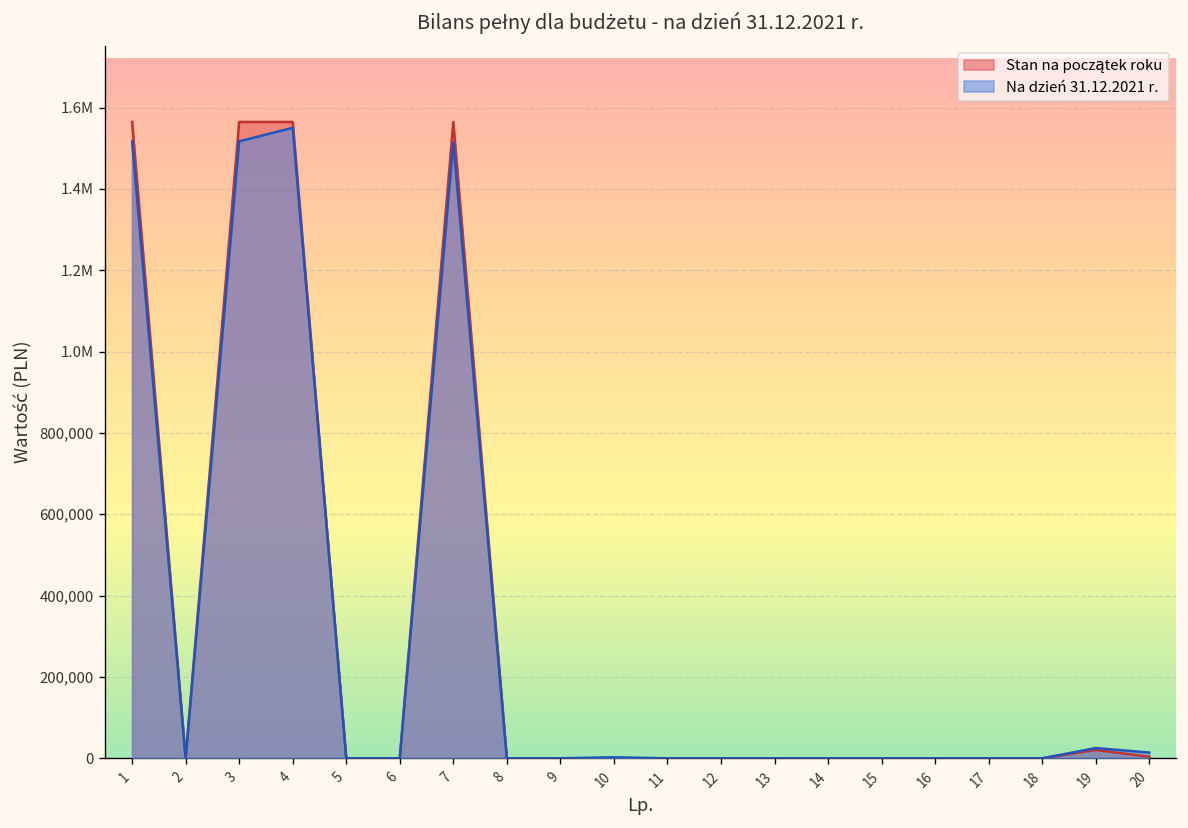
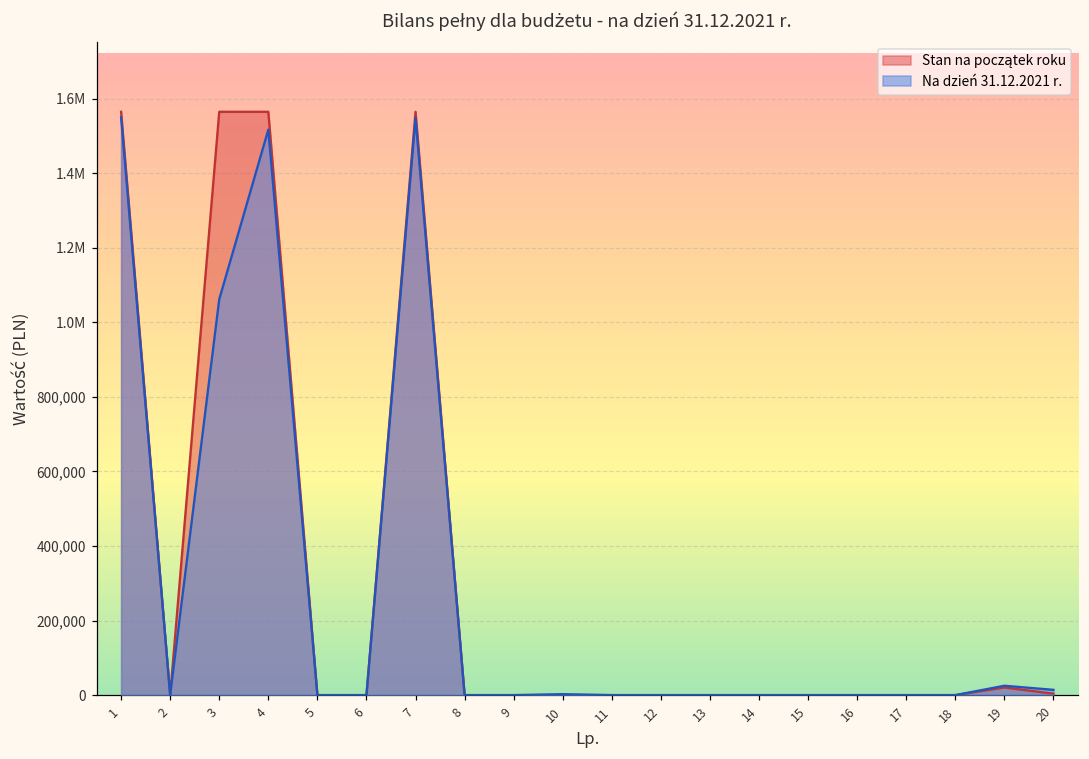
  {
    "Stan na początek roku": {
      "1": "1,560,000",
      "3": "1,560,000",
      "4": "1,560,000",
      "7": "1,560,000",
      "20": "0"
    },
    "Na dzień 31.12.2021 r.": {
-     "1": "1,520,000",
-     "3": "1,520,000",
-     "4": "1,550,000",
-     "7": "1,510,000",
+     "1": "1,550,000",
+     "3": "1,060,000",
+     "4": "1,520,000",
+     "7": "1,550,000",
      "20": "10,000"
    }
  }
